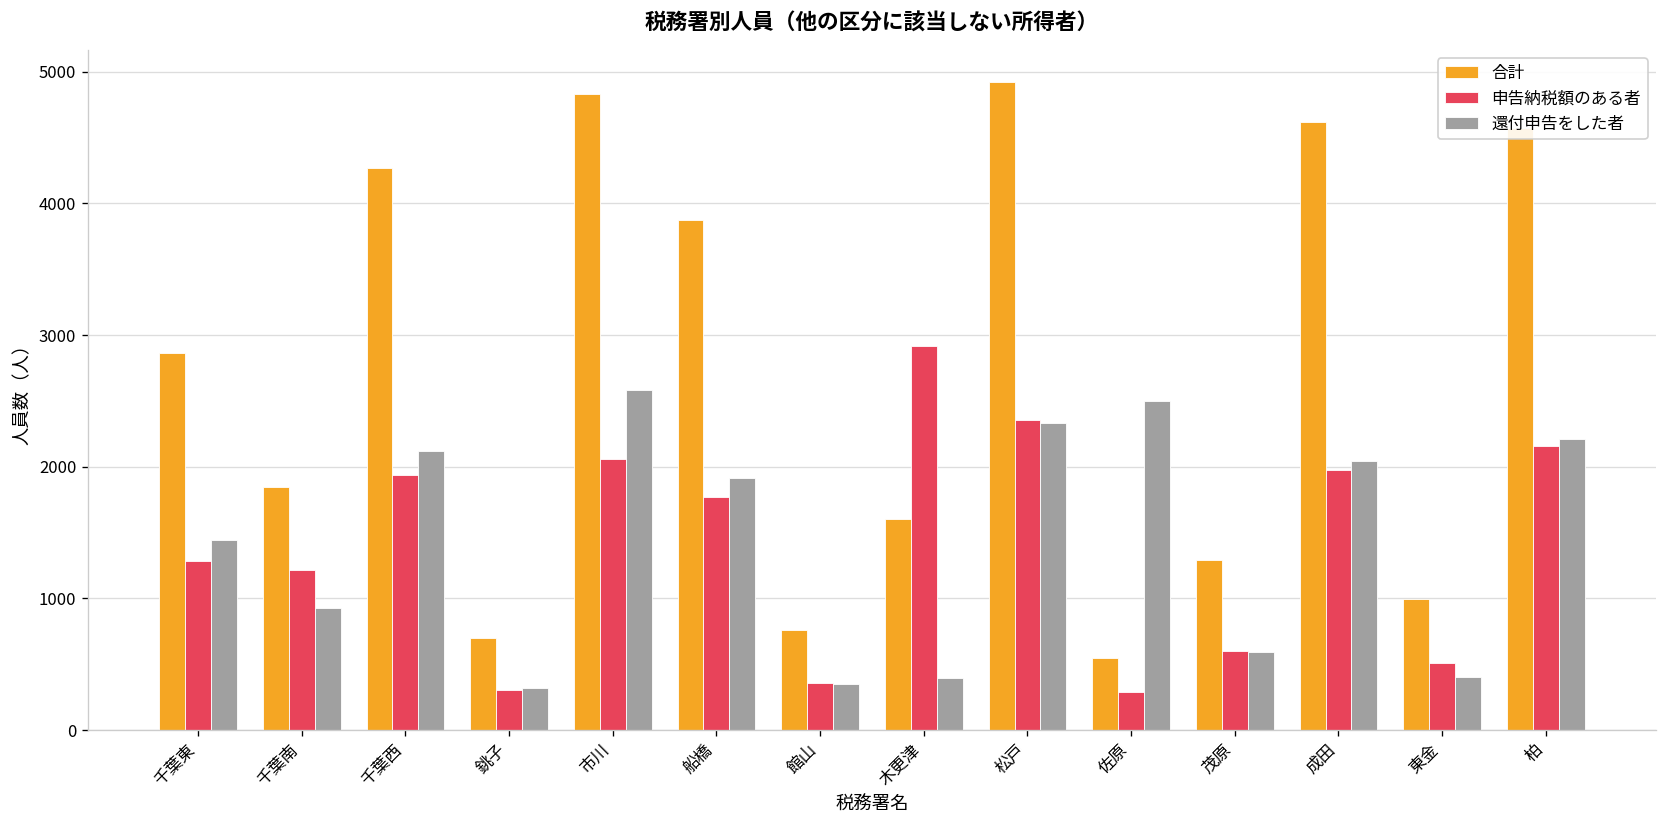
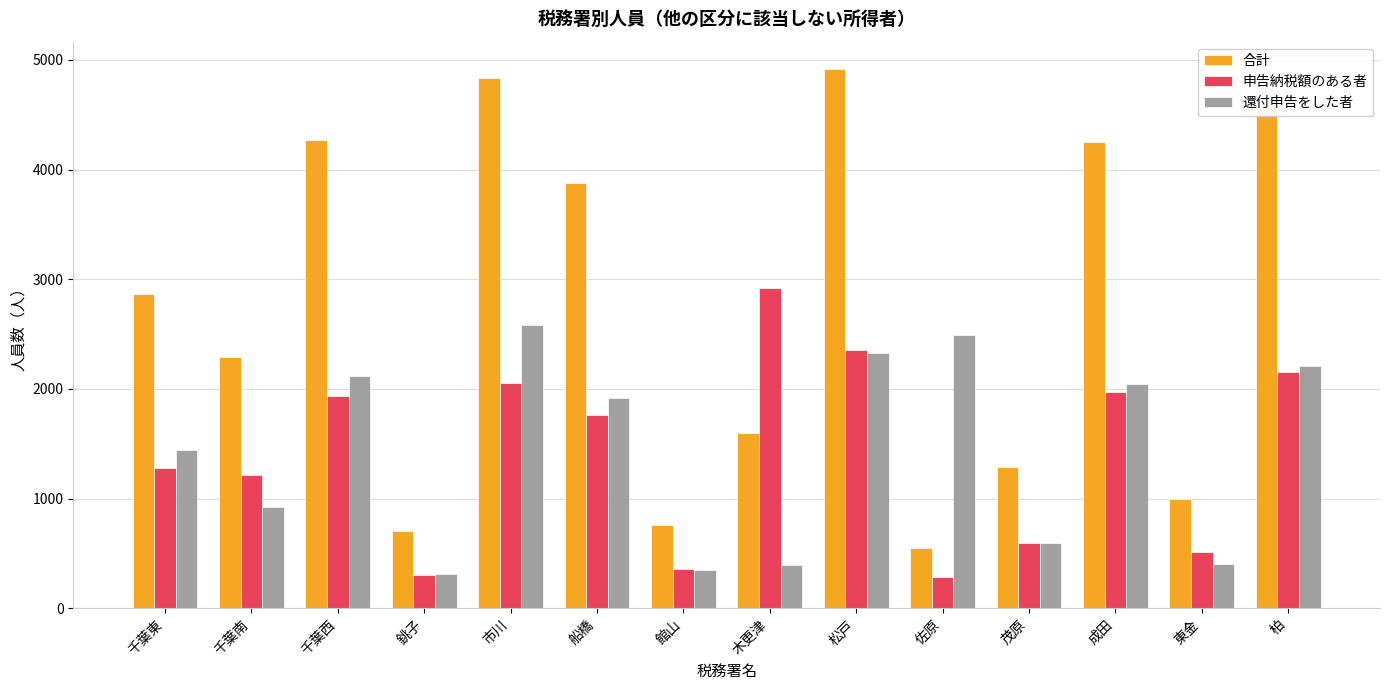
  {
    "合計": {
      "千葉東": 2860,
-     "千葉南": 1840,
+     "千葉南": 2290,
      "千葉西": 4270,
      "銚子": 700,
      "市川": 4830,
      "船橋": 3880,
      "館山": 760,
      "木更津": 1600,
      "松戸": 4920,
      "佐原": 550,
      "茂原": 1290,
-     "成田": 4620,
+     "成田": 4250,
      "東金": 1000
    },
    "申告納税額のある者": {
      "千葉東": 1280,
      "千葉南": 1220,
      "千葉西": 1940,
      "銚子": 310,
      "市川": 2060,
      "船橋": 1770,
      "館山": 360,
      "木更津": 2920,
      "松戸": 2350,
      "佐原": 290,
      "茂原": 600,
      "成田": 1980,
      "東金": 510,
      "柏": 2160
    },
    "還付申告をした者": {
      "千葉東": 1450,
      "千葉南": 930,
      "千葉西": 2120,
      "銚子": 320,
      "市川": 2580,
      "船橋": 1920,
      "館山": 350,
      "木更津": 390,
      "松戸": 2330,
      "佐原": 2500,
      "茂原": 590,
      "成田": 2040,
      "東金": 400,
      "柏": 2210
    }
  }
